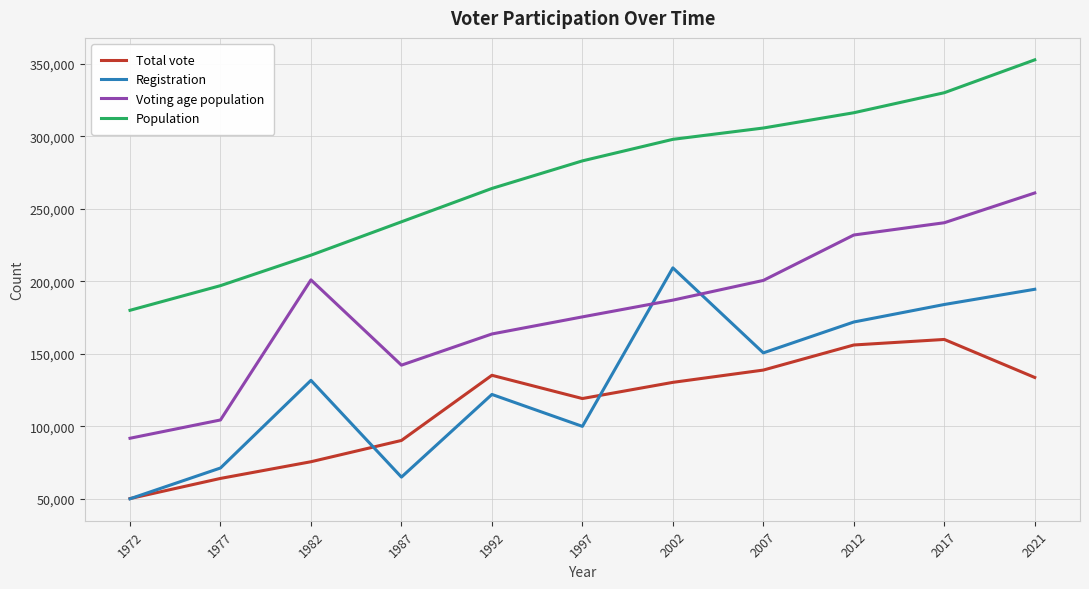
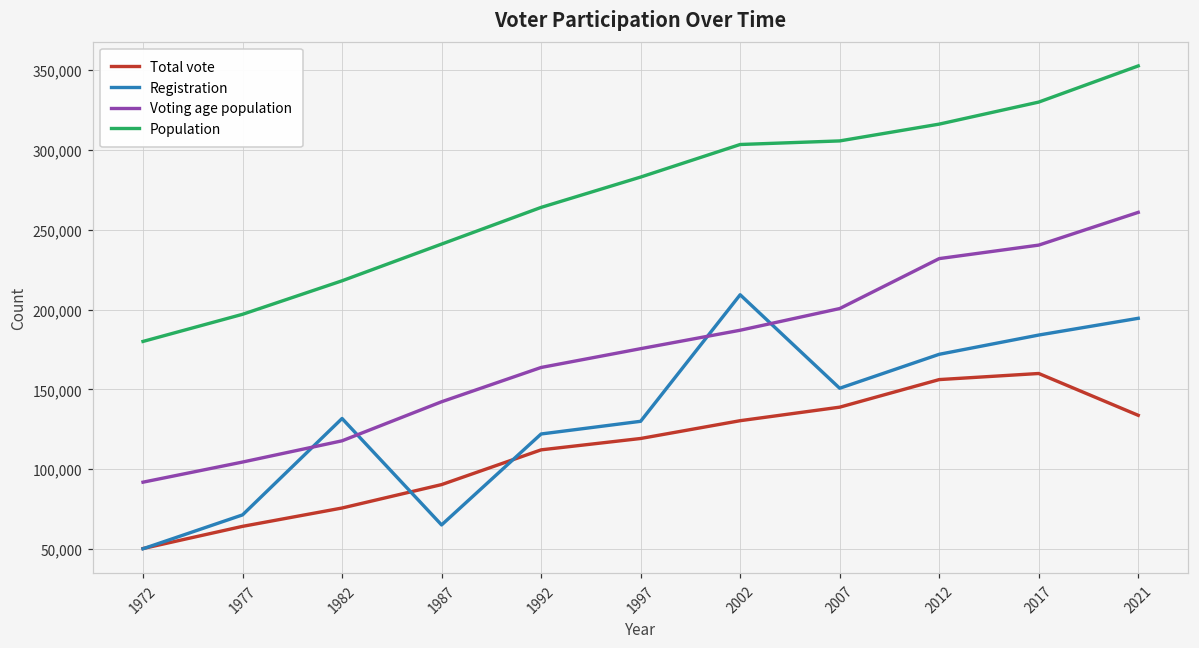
  {
    "Total vote": {
      "1977": "64,000",
      "1982": "76,000",
      "1987": "90,000",
-     "1992": "135,000",
+     "1992": "112,000",
      "1997": "119,000",
      "2002": "130,000",
      "2007": "139,000",
      "2012": "156,000",
      "2017": "160,000",
      "2021": "134,000"
    },
    "Registration": {
      "1977": "71,000",
      "1982": "132,000",
      "1987": "65,000",
      "1992": "122,000",
-     "1997": "100,000",
+     "1997": "130,000",
      "2002": "209,000",
      "2007": "151,000",
      "2012": "172,000",
      "2017": "184,000",
      "2021": "194,000"
    },
    "Voting age population": {
      "1972": "92,000",
      "1977": "104,000",
-     "1982": "201,000",
+     "1982": "118,000",
      "1987": "142,000",
      "1992": "164,000",
      "1997": "175,000",
      "2002": "187,000",
      "2007": "201,000",
      "2012": "232,000",
      "2017": "240,000",
      "2021": "261,000"
    },
    "Population": {
      "1972": "180,000",
      "1977": "197,000",
      "1982": "218,000",
      "1987": "241,000",
      "1992": "264,000",
      "1997": "283,000",
-     "2002": "298,000",
+     "2002": "303,000",
      "2007": "306,000",
      "2012": "316,000",
      "2017": "330,000",
      "2021": "353,000"
    }
  }
